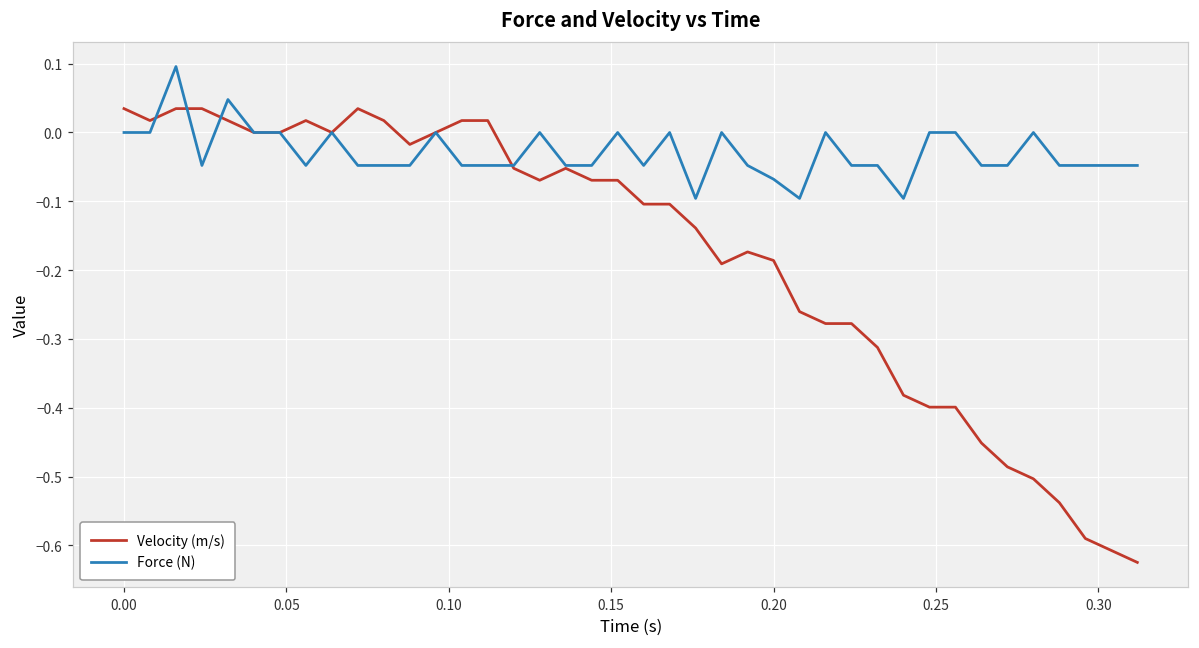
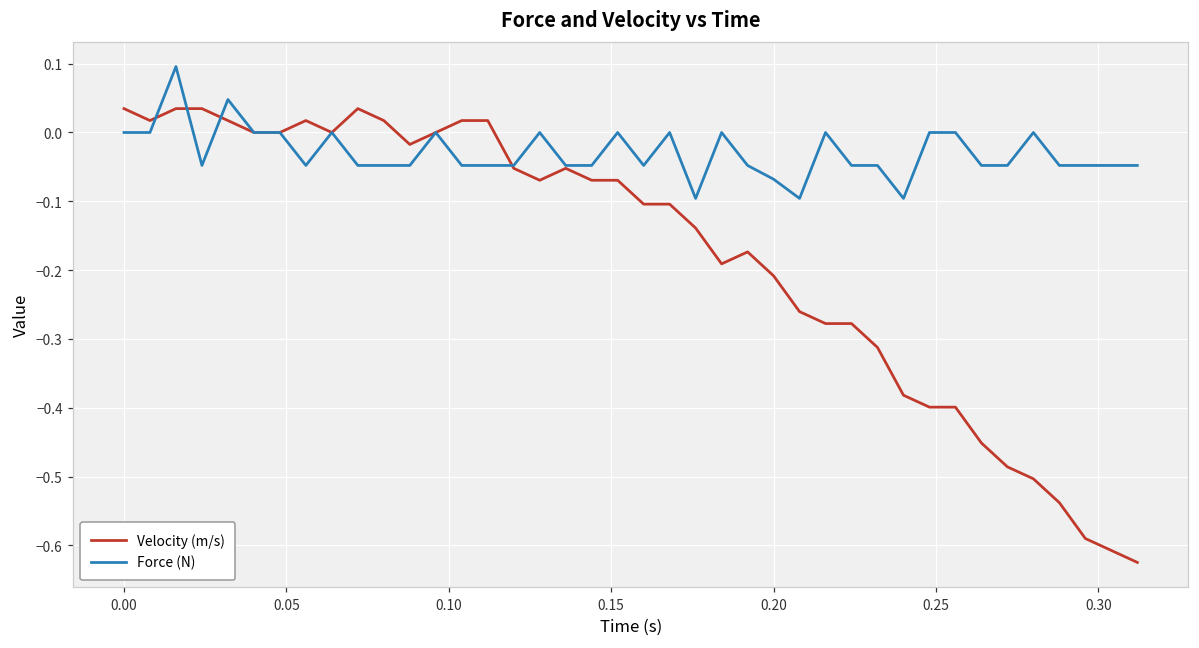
  {
    "Velocity (m/s)": {
      "0.00": 0.03,
-     "0.20": -0.19
+     "0.20": -0.21
    },
    "Force (N)": {
      "0.00": 0.00,
      "0.20": -0.07
    }
  }
